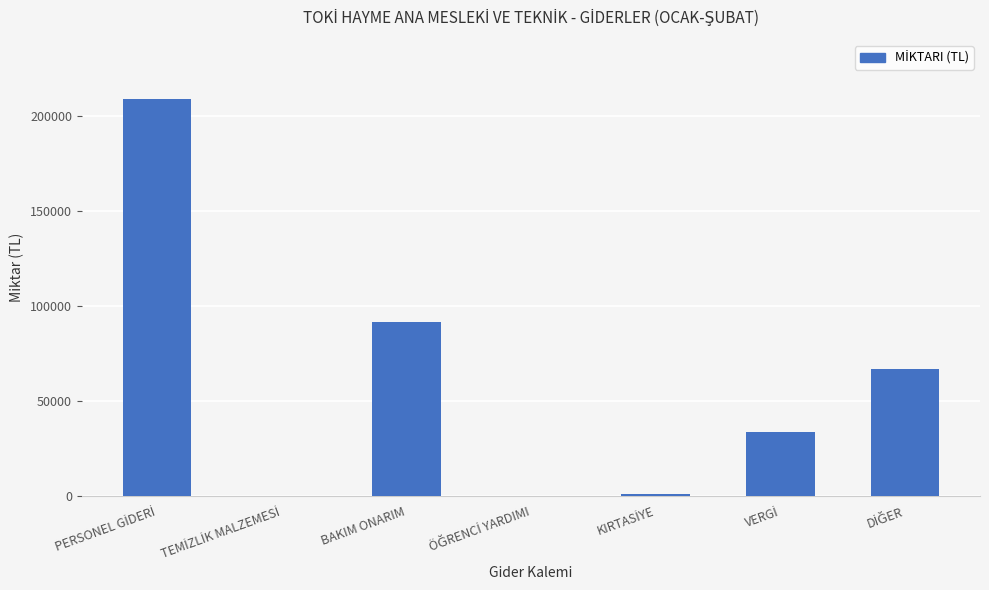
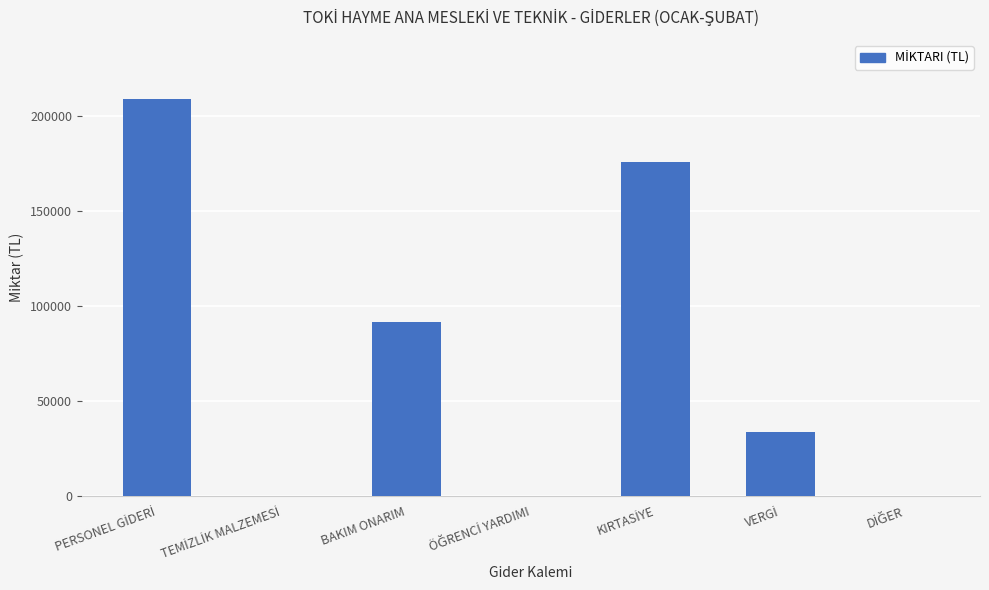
  {
    "PERSONEL GİDERİ": 209000,
    "TEMİZLİK MALZEMESİ": 0,
    "BAKIM ONARIM": 91000,
    "ÖĞRENCİ YARDIMI": 0,
-   "KIRTASİYE": 1000,
+   "KIRTASİYE": 176000,
    "VERGİ": 34000,
-   "DİĞER": 67000
+   "DİĞER": 0
  }
